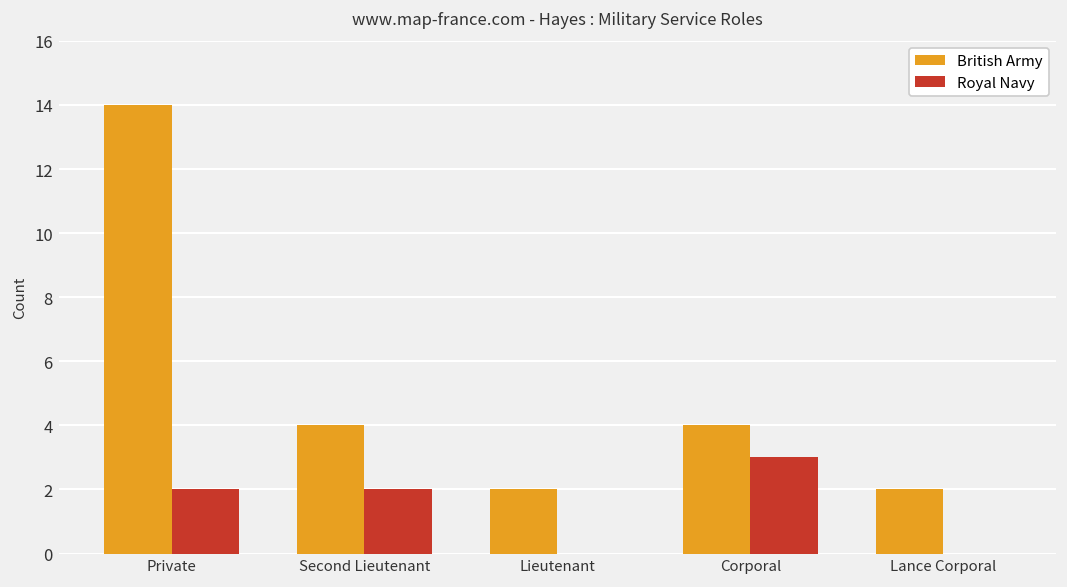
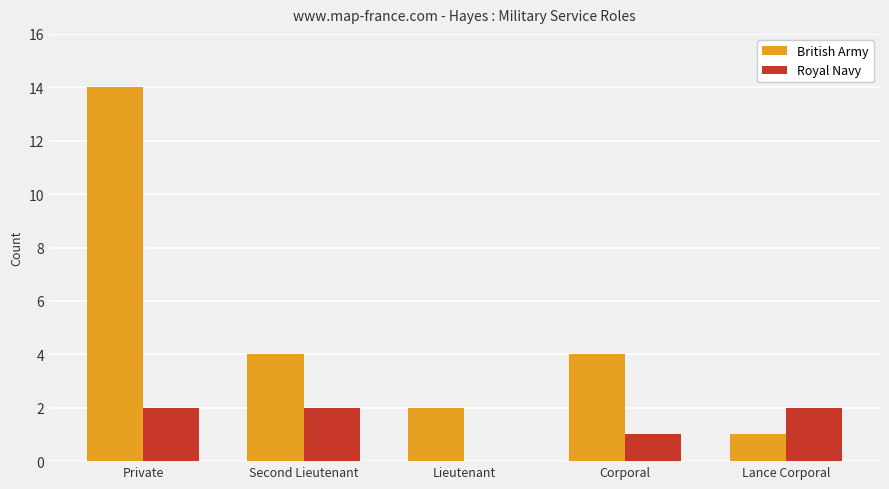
  {
    "British Army": {
      "Private": 14,
      "Second Lieutenant": 4,
      "Lieutenant": 2,
      "Corporal": 4,
-     "Lance Corporal": 2
+     "Lance Corporal": 1
    },
    "Royal Navy": {
      "Private": 2,
      "Second Lieutenant": 2,
      "Lieutenant": 0,
-     "Corporal": 3,
-     "Lance Corporal": 0
+     "Corporal": 1,
+     "Lance Corporal": 2
    }
  }
